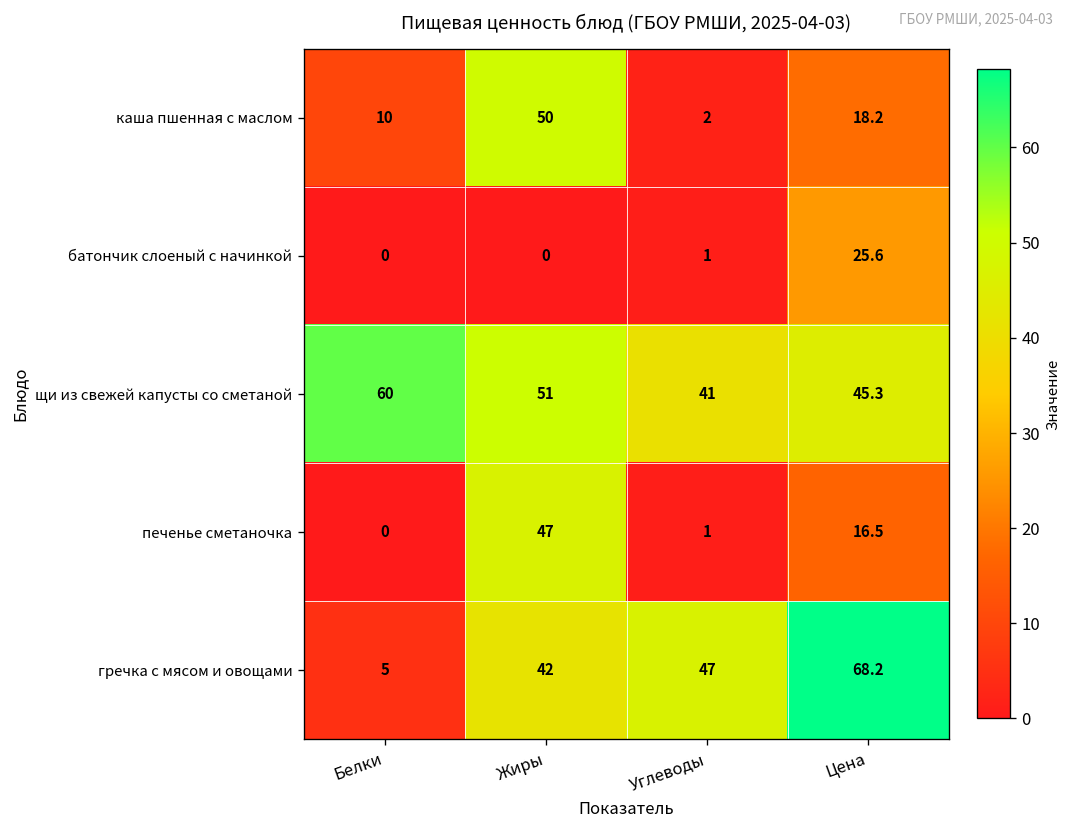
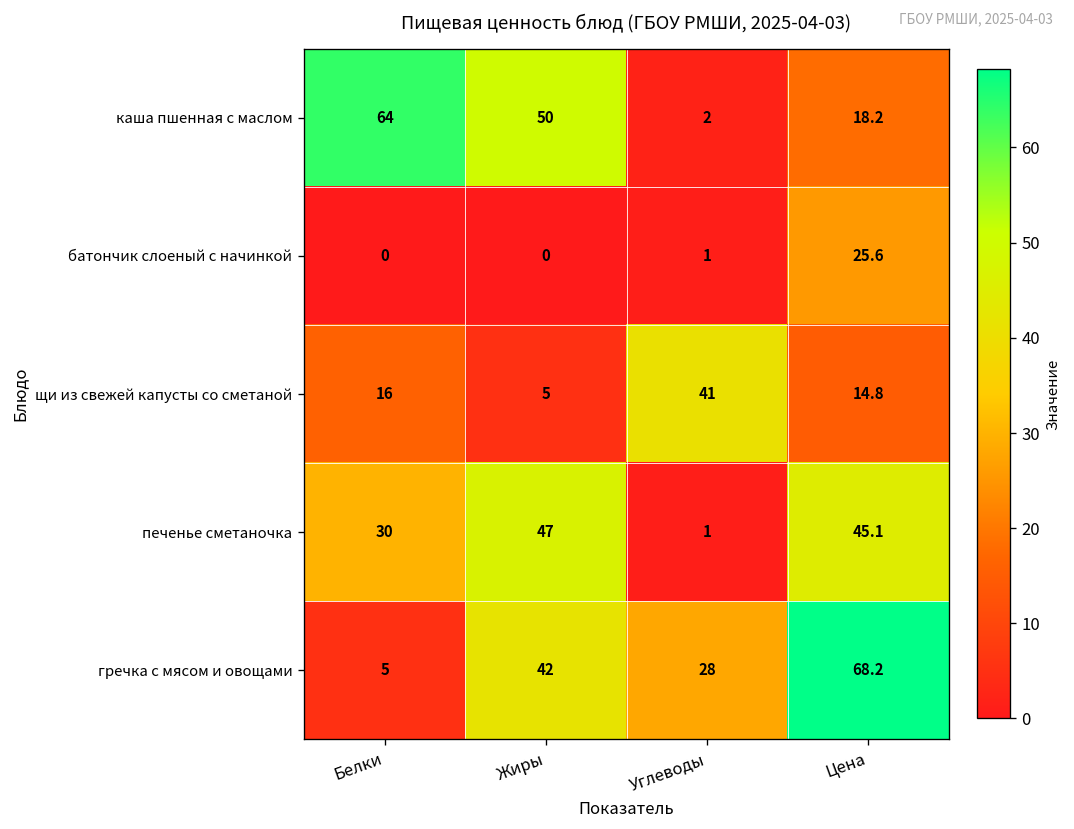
  {
    "каша пшенная с маслом": {
-     "Белки": 10,
+     "Белки": 64,
      "Жиры": 50,
      "Углеводы": 2,
      "Цена": 18.2
    },
    "батончик слоеный с начинкой": {
      "Белки": 0,
      "Жиры": 0,
      "Углеводы": 1,
      "Цена": 25.6
    },
    "щи из свежей капусты со сметаной": {
-     "Белки": 60,
-     "Жиры": 51,
+     "Белки": 16,
+     "Жиры": 5,
      "Углеводы": 41,
-     "Цена": 45.3
+     "Цена": 14.8
    },
    "печенье сметаночка": {
-     "Белки": 0,
+     "Белки": 30,
      "Жиры": 47,
      "Углеводы": 1,
-     "Цена": 16.5
+     "Цена": 45.1
    },
    "гречка с мясом и овощами": {
      "Белки": 5,
      "Жиры": 42,
-     "Углеводы": 47,
+     "Углеводы": 28,
      "Цена": 68.2
    }
  }
